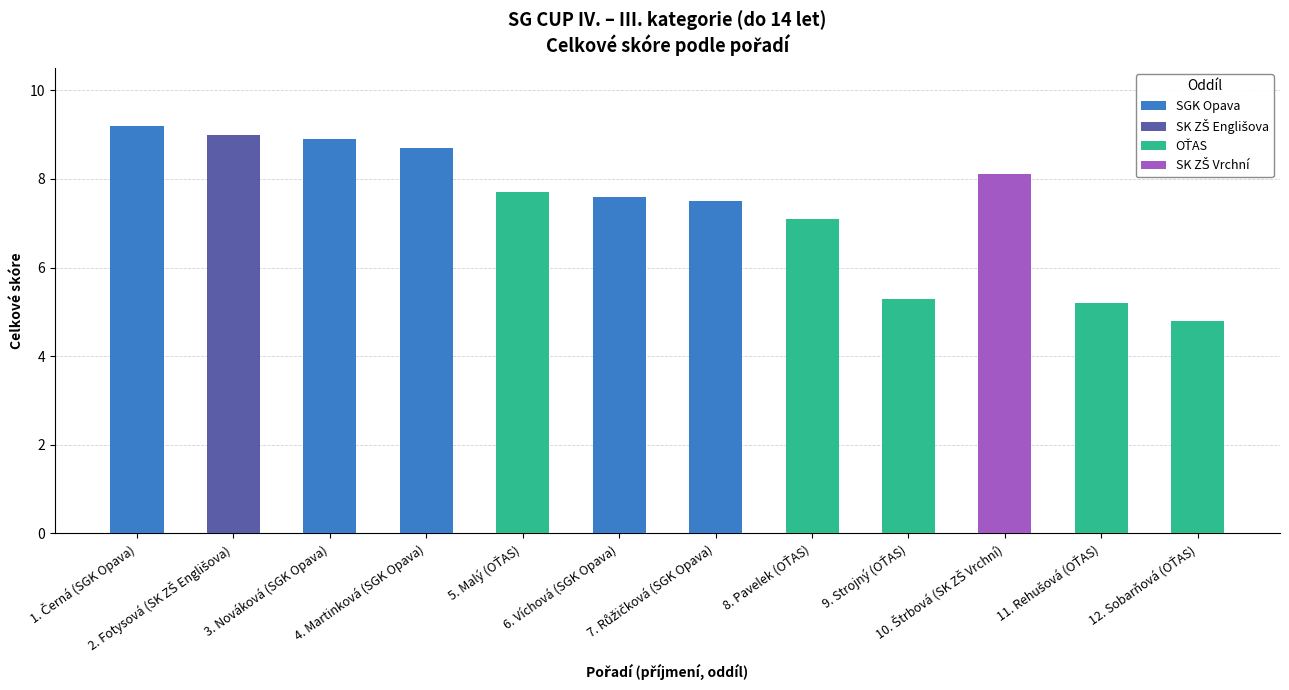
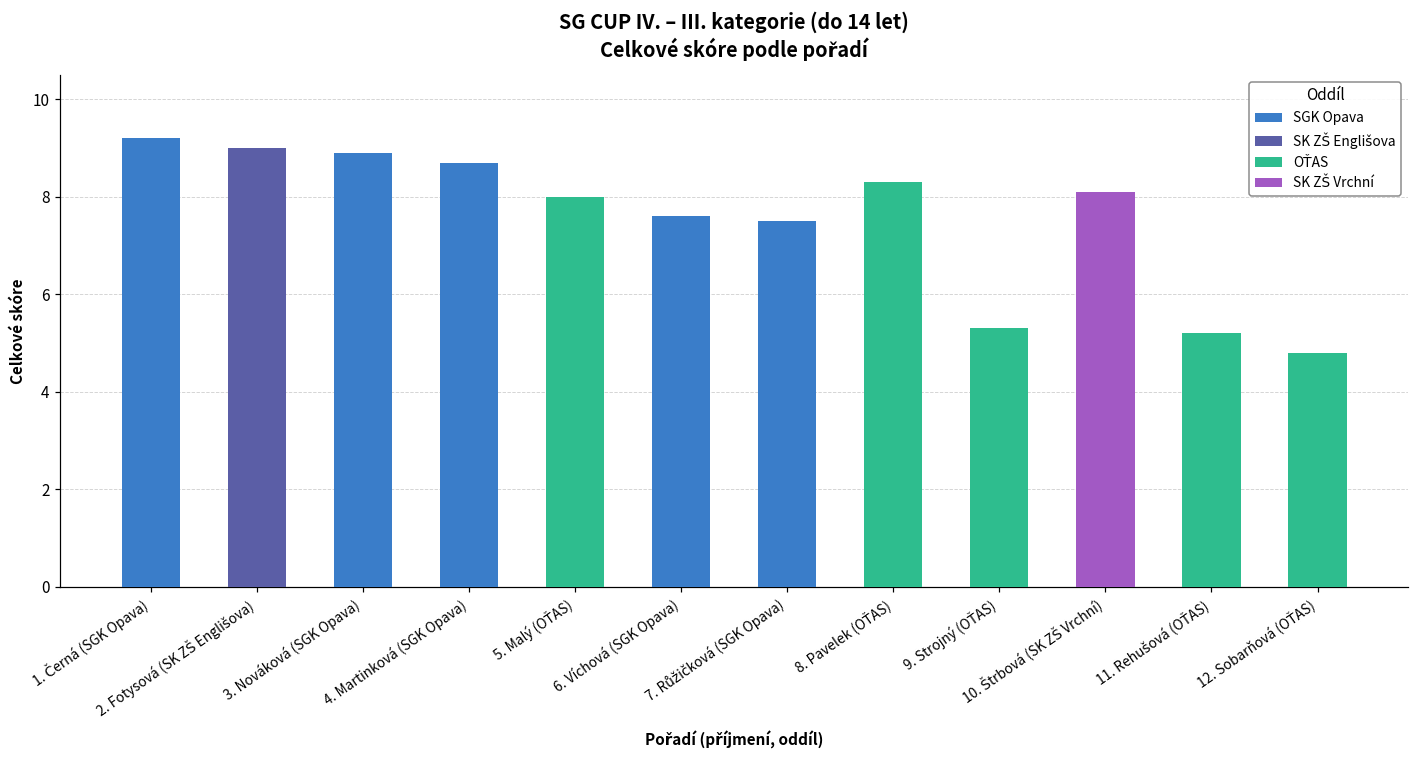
  {
    "OŤAS": {
-     "5. Malý (OŤAS)": 7.7,
-     "8. Pavelek (OŤAS)": 7.1,
+     "5. Malý (OŤAS)": 8.0,
+     "8. Pavelek (OŤAS)": 8.3,
      "9. Strojný (OŤAS)": 5.3,
      "11. Rehušová (OŤAS)": 5.2,
      "12. Sobarňová (OŤAS)": 4.8
    },
    "SK ZŠ Vrchní": {
      "10. Štrbová (SK ZŠ Vrchní)": 8.1
    }
  }
